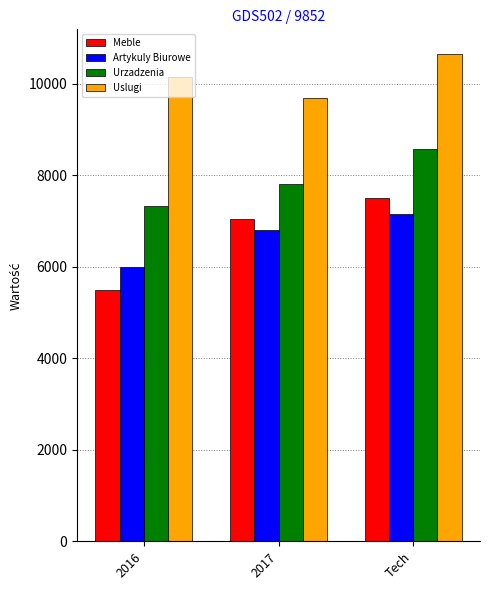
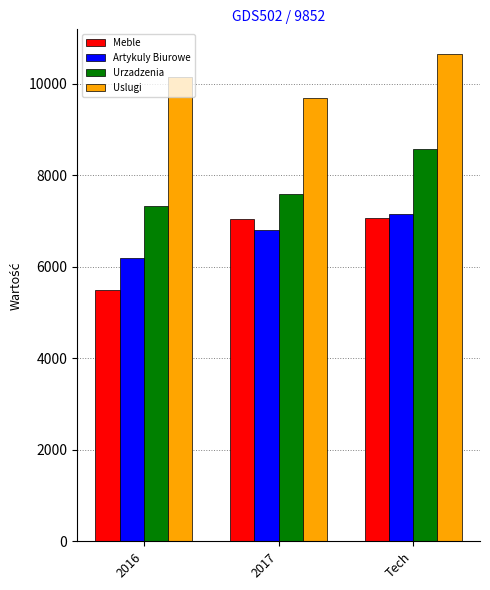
  {
    "Meble": {
      "2016": 5500,
      "2017": 7000,
-     "Tech": 7500
+     "Tech": 7100
    },
    "Artykuly Biurowe": {
-     "2016": 6000,
+     "2016": 6200,
      "2017": 6800,
      "Tech": 7100
    },
    "Urzadzenia": {
      "2016": 7300,
-     "2017": 7800,
+     "2017": 7600,
      "Tech": 8600
    },
    "Uslugi": {
      "2017": 9700,
      "Tech": 10700
    }
  }
